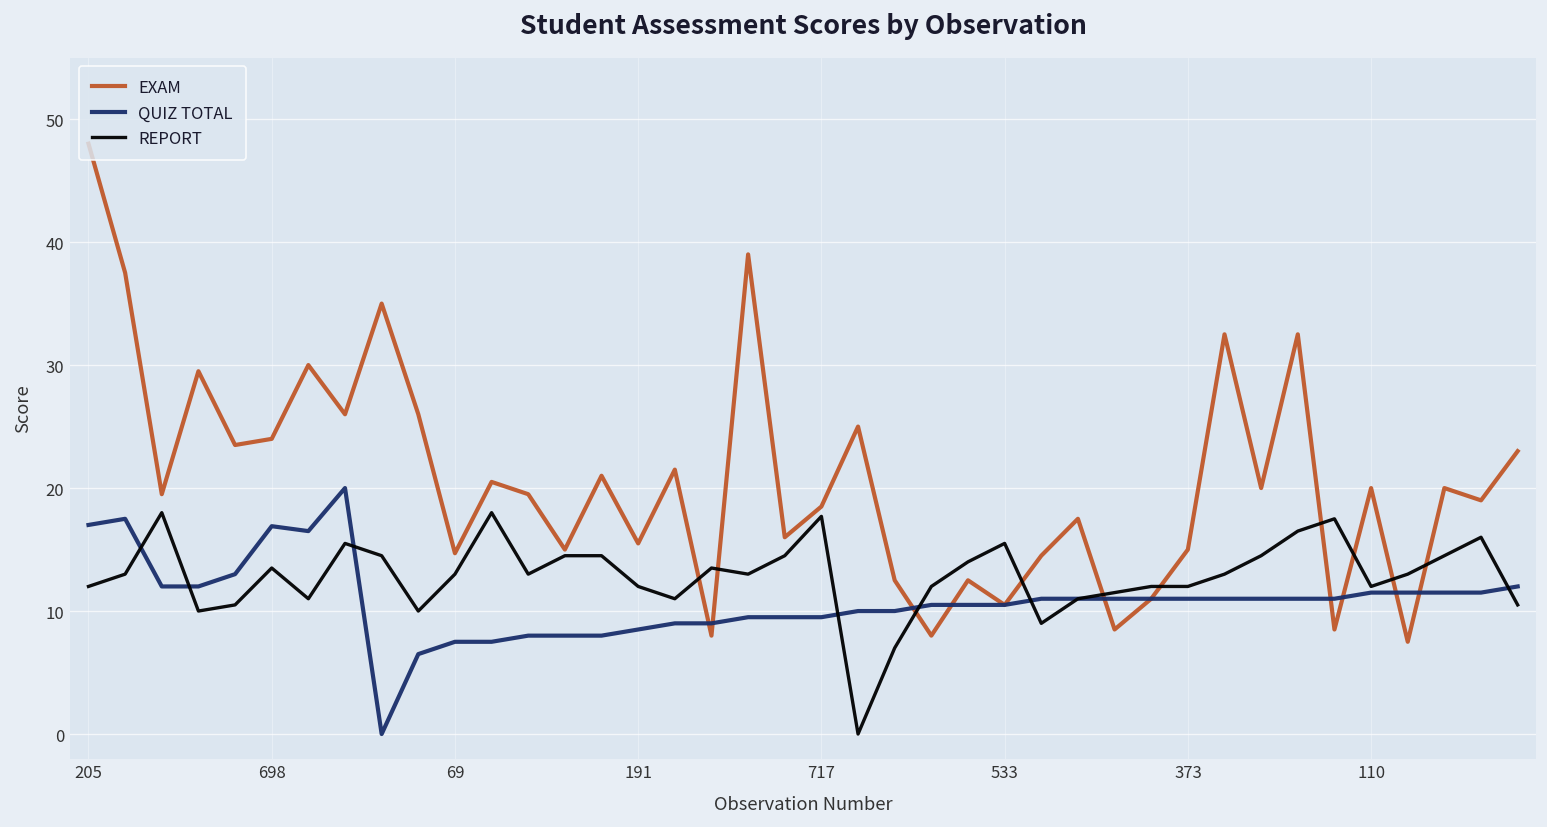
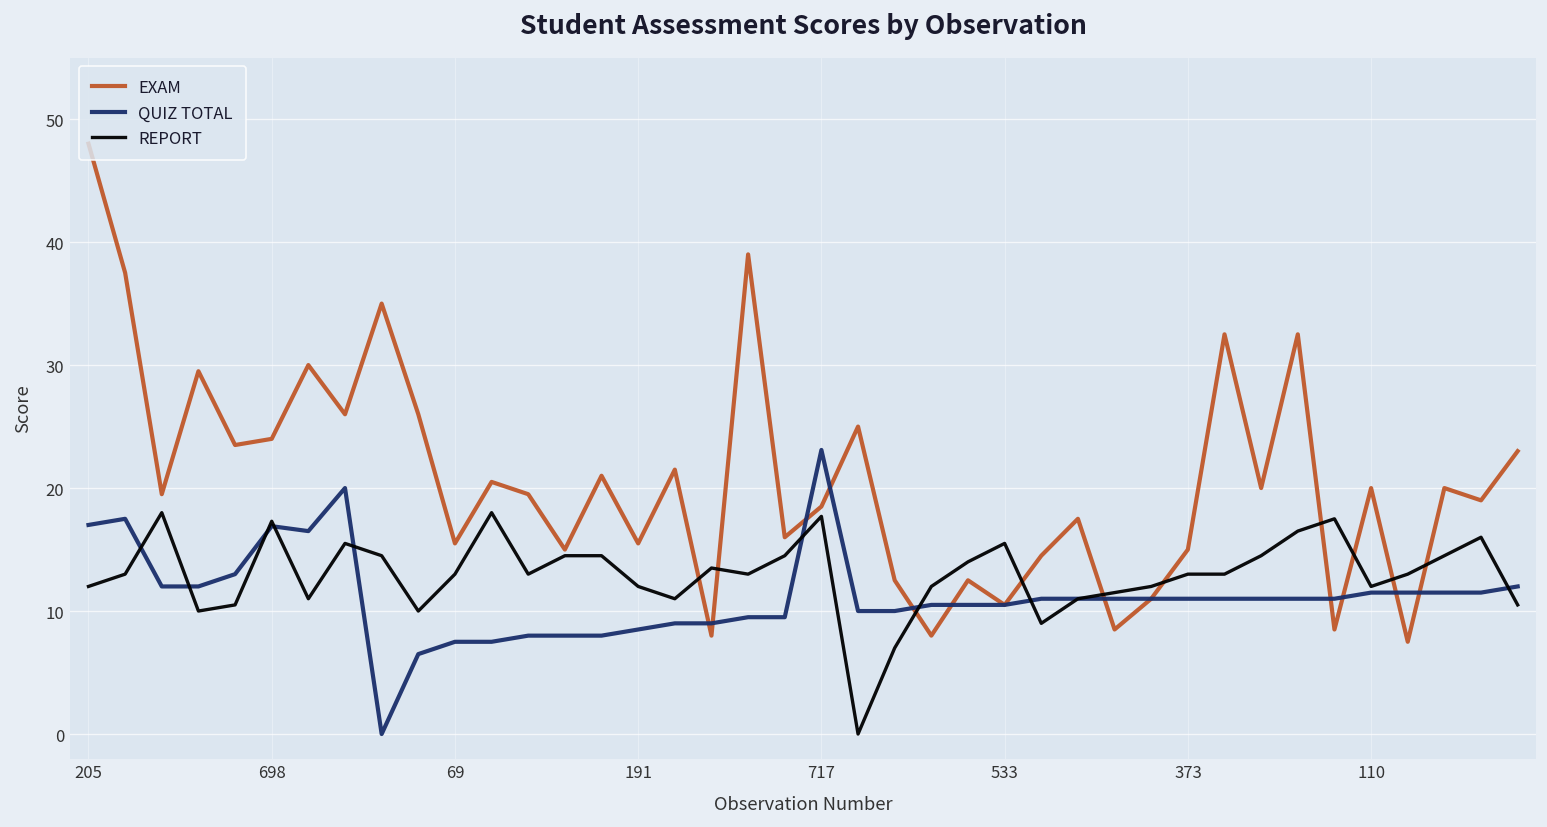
  {
    "EXAM": {
      "698": 24.0,
-     "69": 14.7,
+     "69": 15.5,
      "191": 15.5,
      "717": 18.5,
      "373": 15.0,
      "110": 20.0
    },
    "QUIZ TOTAL": {
      "205": 17.0,
      "698": 16.9,
      "69": 7.5,
      "191": 8.5,
-     "717": 9.5,
+     "717": 23.1,
      "373": 11.0,
      "110": 11.5
    },
    "REPORT": {
      "205": 12.0,
-     "698": 13.5,
+     "698": 17.3,
      "69": 13.0,
      "191": 12.0,
      "717": 17.7,
      "533": 15.5,
-     "373": 12,
+     "373": 13,
      "110": 12.0
    }
  }
